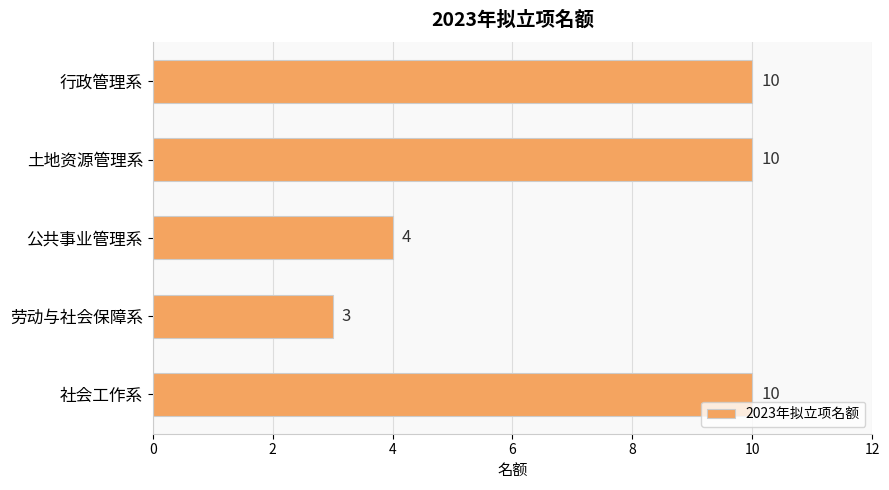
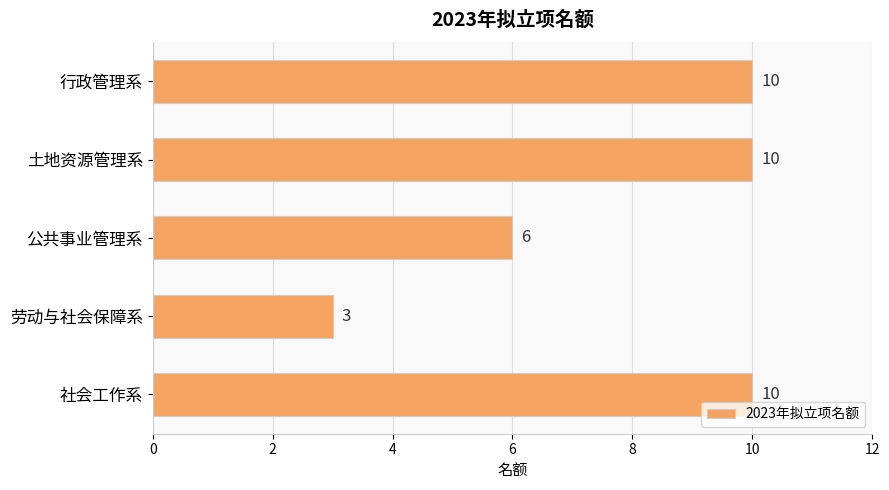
  {
    "行政管理系": 10,
    "土地资源管理系": 10,
-   "公共事业管理系": 4,
+   "公共事业管理系": 6,
    "劳动与社会保障系": 3
  }
